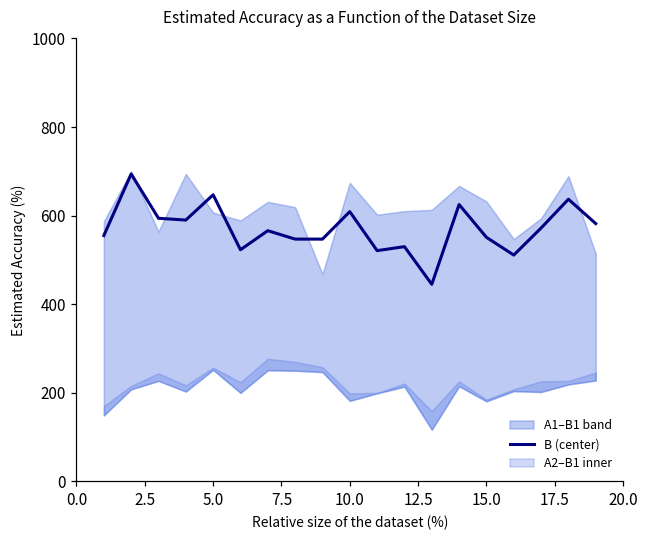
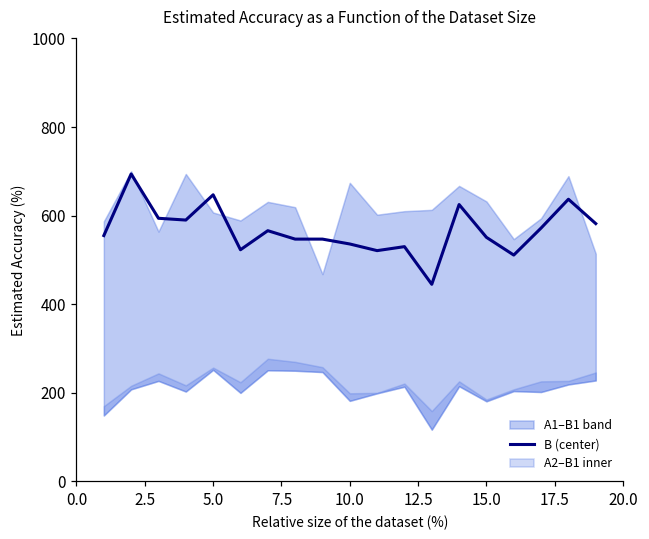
  {
    "B (center)": {
      "5.0": 650,
-     "10.0": 610,
+     "10.0": 540,
      "15.0": 550
    }
  }
